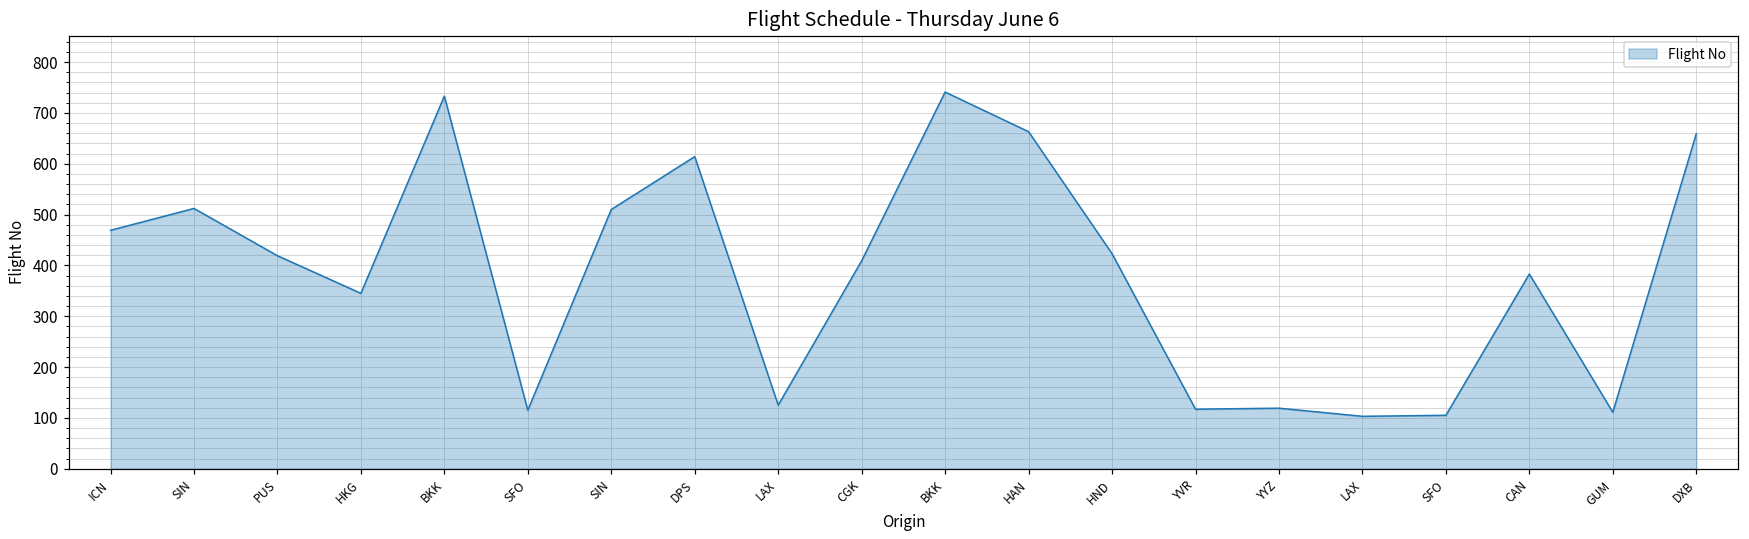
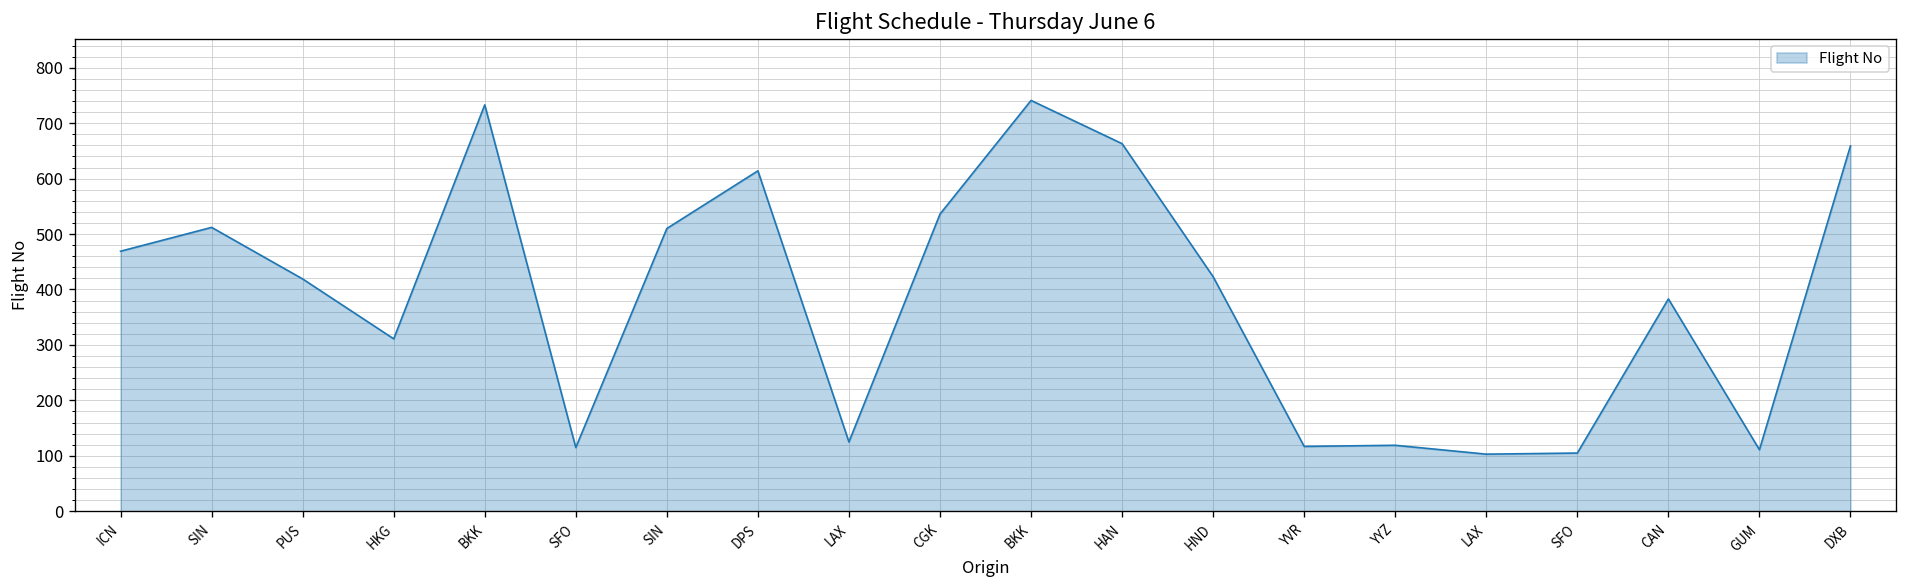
  {
    "ICN": 470,
    "PUS": 420,
-   "HKG": 350,
+   "HKG": 310,
    "DPS": 610,
-   "CGK": 410,
+   "CGK": 540,
    "HAN": 660,
    "HND": 420,
    "YVR": 120,
    "YYZ": 120,
    "CAN": 380,
    "GUM": 110,
    "DXB": 660
  }
